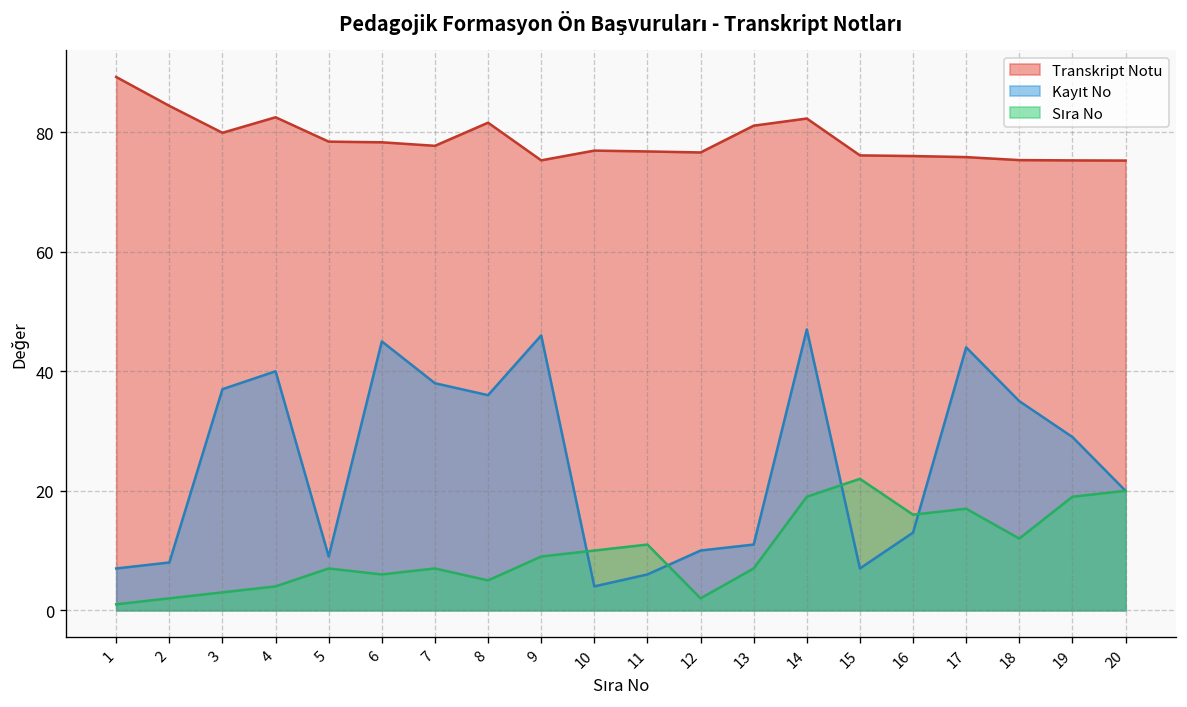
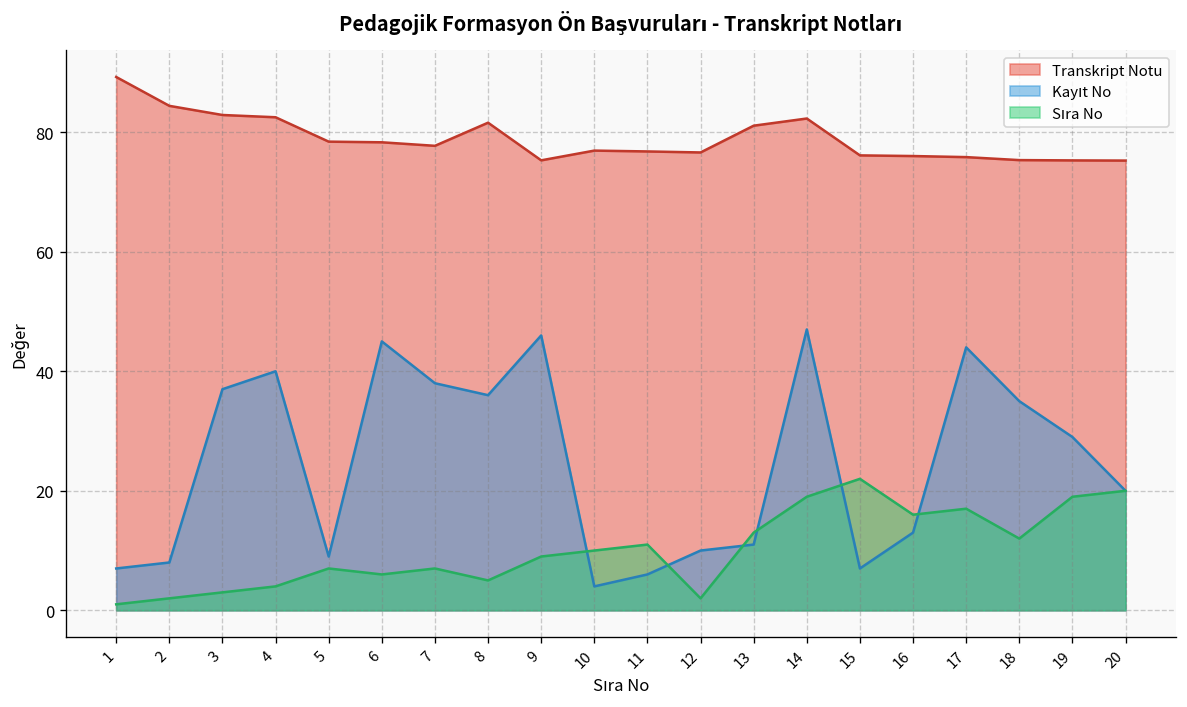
  {
    "Transkript Notu": {
      "1": 89,
      "2": 84,
-     "3": 80,
+     "3": 83,
      "4": 83,
      "5": 78,
      "6": 78,
      "7": 78,
      "8": 82,
      "9": 75,
      "10": 77,
      "11": 77,
      "12": 77,
      "13": 81,
      "14": 82,
      "15": 76,
      "16": 76,
      "17": 76,
      "18": 75,
      "19": 75,
      "20": 75
    },
    "Kayıt No": {
      "1": 7,
      "2": 8,
      "3": 37,
      "4": 40,
      "5": 9,
      "6": 45,
      "7": 38,
      "8": 36,
      "9": 46,
      "10": 4,
      "11": 6,
      "12": 10,
      "13": 11,
      "14": 47,
      "15": 7,
      "16": 13,
      "17": 44,
      "18": 35,
      "19": 29
    },
    "Sıra No": {
      "1": 1,
      "2": 2,
      "3": 3,
      "4": 4,
      "5": 7,
      "6": 6,
      "7": 7,
      "8": 5,
      "9": 9,
      "10": 10,
      "11": 11,
      "12": 2,
-     "13": 7,
+     "13": 13,
      "14": 19,
      "15": 22,
      "16": 16,
      "17": 17,
      "18": 12,
      "19": 19
    }
  }
